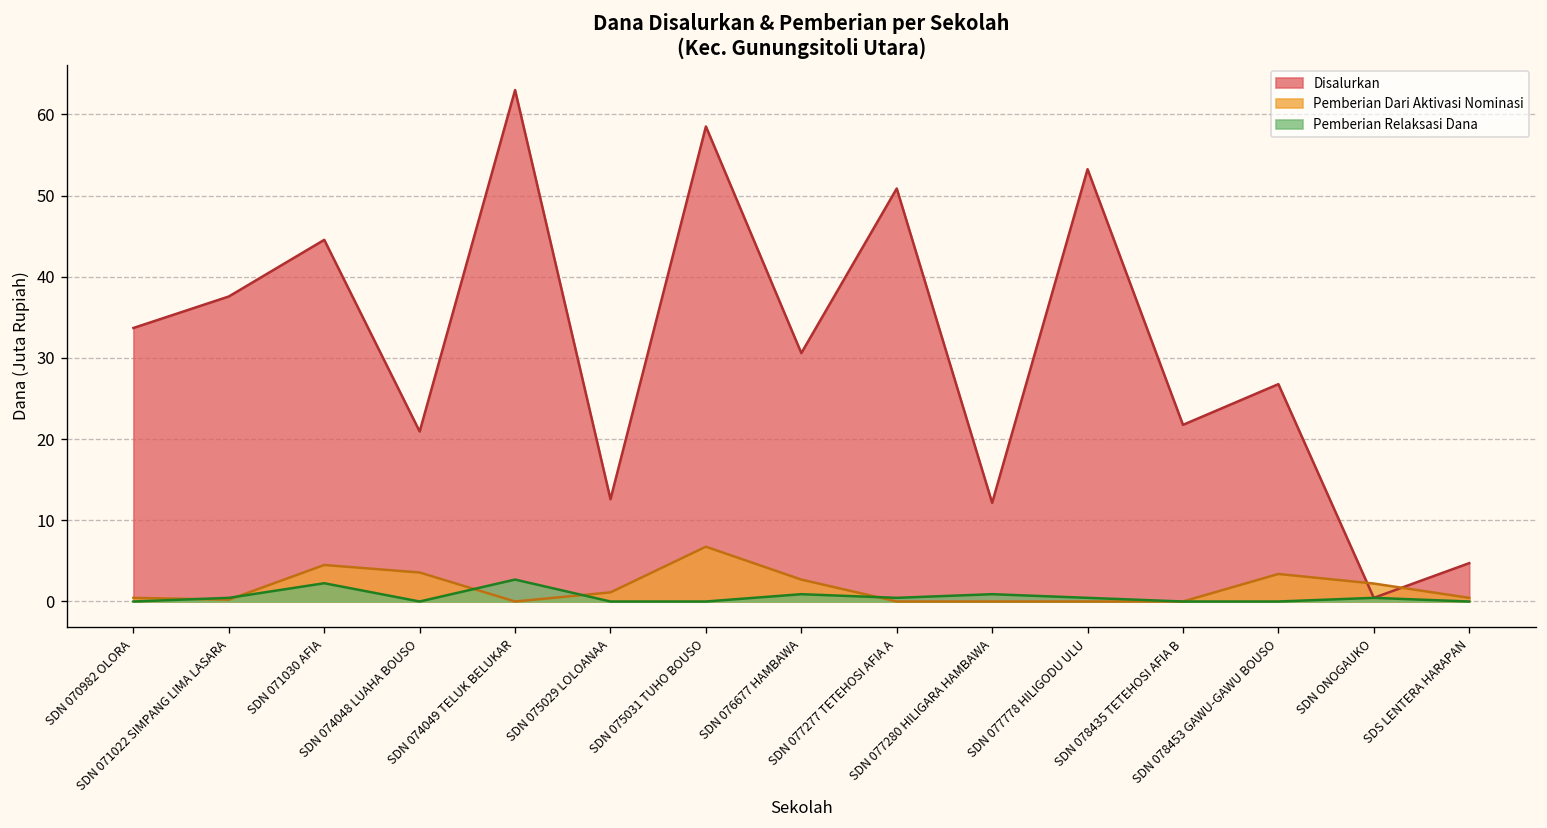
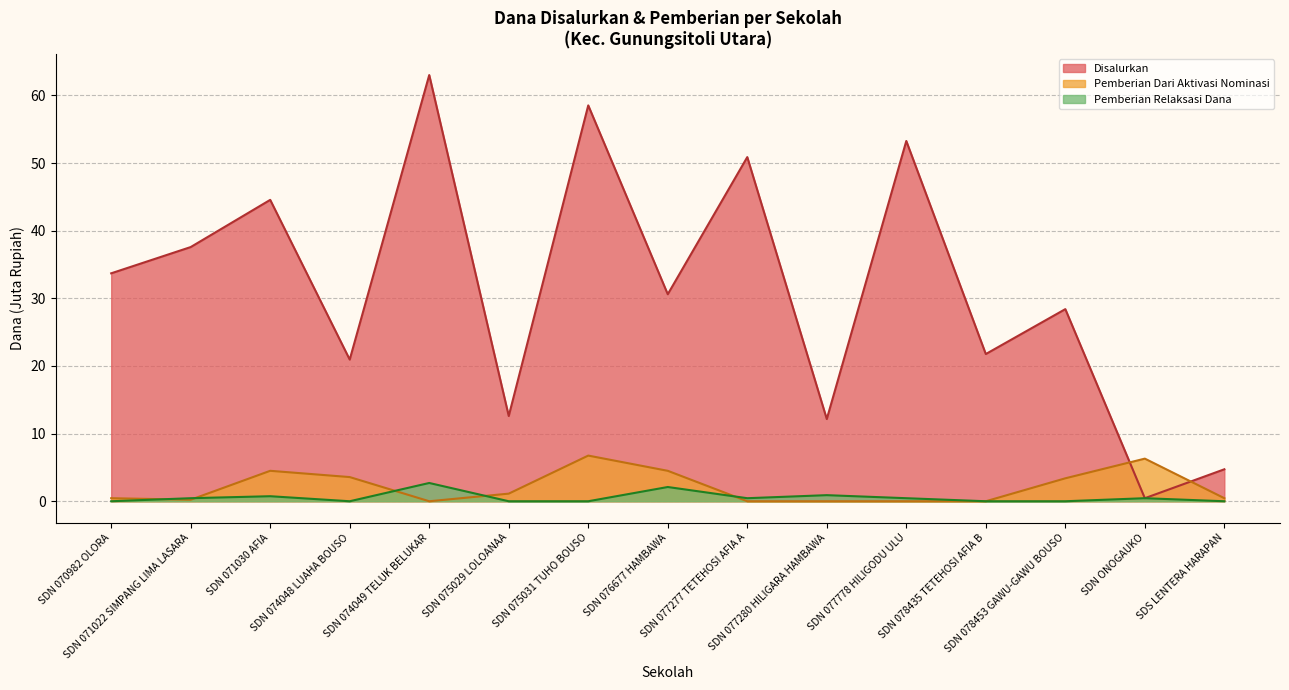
  {
    "Disalurkan": {
      "SDN 070982 OLORA": 34,
      "SDN 071022 SIMPANG LIMA LASARA": 38,
      "SDN 071030 AFIA": 45,
      "SDN 074048 LUAHA BOUSO": 21,
      "SDN 074049 TELUK BELUKAR": 63,
      "SDN 075029 LOLOANAA": 13,
      "SDN 075031 TUHO BOUSO": 59,
      "SDN 076677 HAMBAWA": 31,
      "SDN 077277 TETEHOSI AFIA A": 51,
      "SDN 077280 HILIGARA HAMBAWA": 12,
      "SDN 077778 HILIGODU ULU": 53,
      "SDN 078435 TETEHOSI AFIA B": 22,
-     "SDN 078453 GAWU-GAWU BOUSO": 27,
+     "SDN 078453 GAWU-GAWU BOUSO": 28,
      "SDS LENTERA HARAPAN": 5
    },
    "Pemberian Dari Aktivasi Nominasi": {
      "SDN 070982 OLORA": 0,
      "SDN 071030 AFIA": 5,
      "SDN 074048 LUAHA BOUSO": 4,
      "SDN 074049 TELUK BELUKAR": 0,
      "SDN 075029 LOLOANAA": 1,
      "SDN 075031 TUHO BOUSO": 7,
-     "SDN 076677 HAMBAWA": 3,
+     "SDN 076677 HAMBAWA": 4,
      "SDN 077277 TETEHOSI AFIA A": 0,
      "SDN 077280 HILIGARA HAMBAWA": 0,
      "SDN 077778 HILIGODU ULU": 0,
      "SDN 078453 GAWU-GAWU BOUSO": 3,
-     "SDN ONOGAUKO": 2,
+     "SDN ONOGAUKO": 6,
      "SDS LENTERA HARAPAN": 0
    },
    "Pemberian Relaksasi Dana": {
      "SDN 070982 OLORA": 0,
-     "SDN 071030 AFIA": 2,
+     "SDN 071030 AFIA": 1,
      "SDN 074048 LUAHA BOUSO": 0,
      "SDN 074049 TELUK BELUKAR": 3,
      "SDN 075029 LOLOANAA": 0,
      "SDN 075031 TUHO BOUSO": 0,
-     "SDN 076677 HAMBAWA": 1,
+     "SDN 076677 HAMBAWA": 2,
      "SDN 077277 TETEHOSI AFIA A": 0,
      "SDN 077280 HILIGARA HAMBAWA": 1,
      "SDN 077778 HILIGODU ULU": 0,
      "SDN 078453 GAWU-GAWU BOUSO": 0,
      "SDS LENTERA HARAPAN": 0
    }
  }
